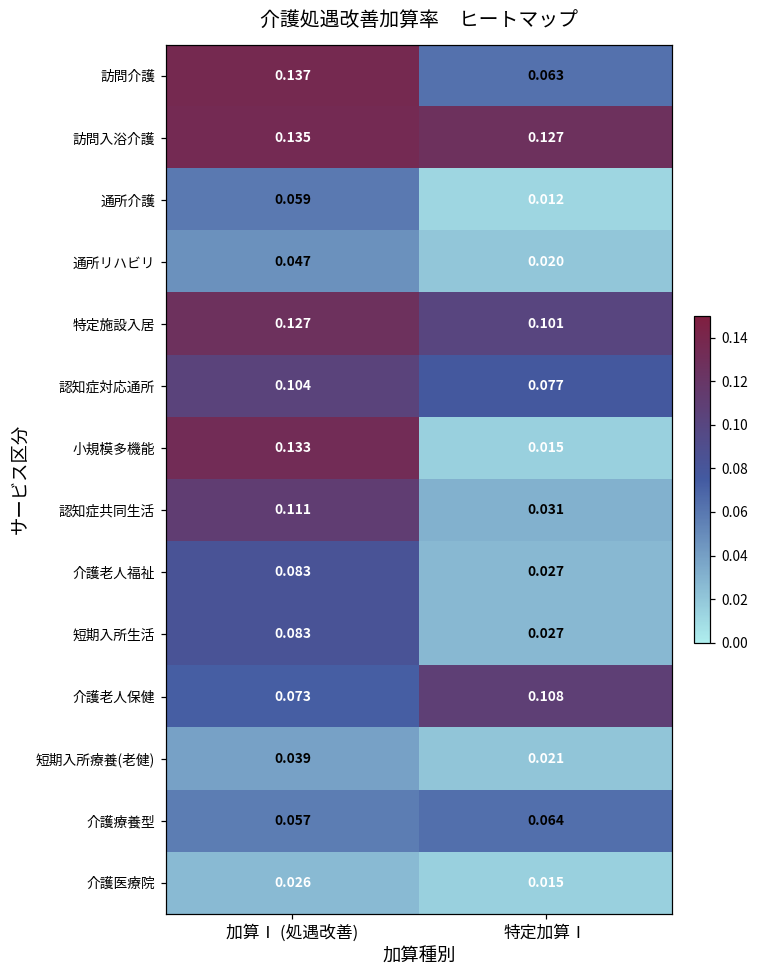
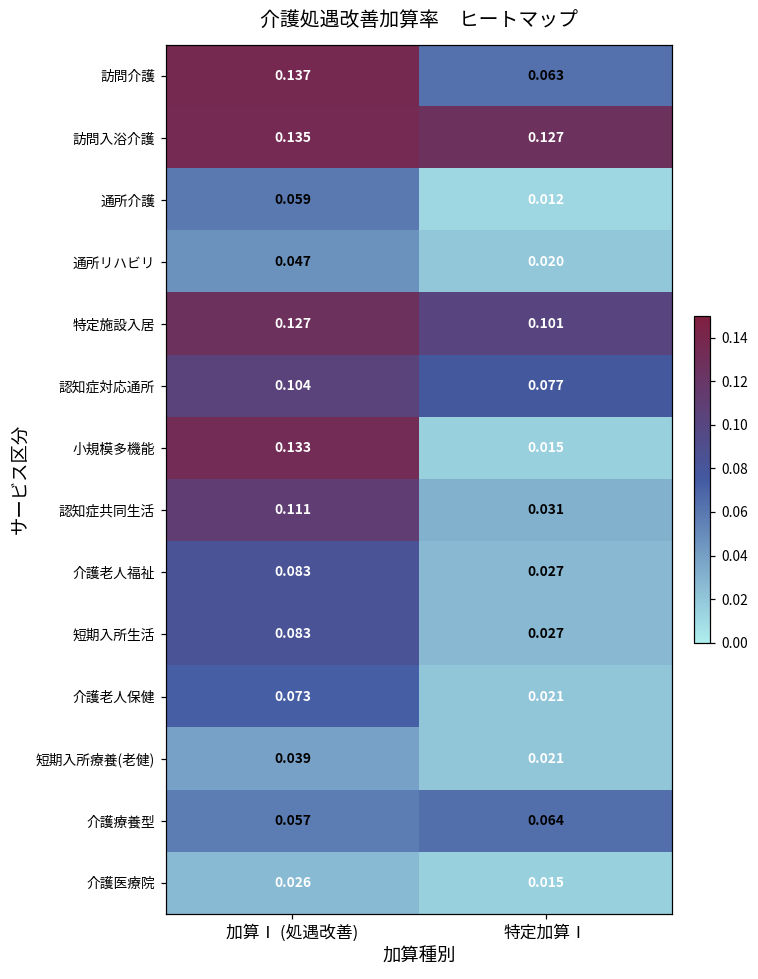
  {
    "訪問介護": {
      "加算Ⅰ (処遇改善)": 0.137,
      "特定加算Ⅰ": 0.063
    },
    "訪問入浴介護": {
      "加算Ⅰ (処遇改善)": 0.135,
      "特定加算Ⅰ": 0.127
    },
    "通所介護": {
      "加算Ⅰ (処遇改善)": 0.059,
      "特定加算Ⅰ": 0.012
    },
    "通所リハビリ": {
      "加算Ⅰ (処遇改善)": 0.047,
      "特定加算Ⅰ": 0.020
    },
    "特定施設入居": {
      "加算Ⅰ (処遇改善)": 0.127,
      "特定加算Ⅰ": 0.101
    },
    "認知症対応通所": {
      "加算Ⅰ (処遇改善)": 0.104,
      "特定加算Ⅰ": 0.077
    },
    "小規模多機能": {
      "加算Ⅰ (処遇改善)": 0.133,
      "特定加算Ⅰ": 0.015
    },
    "認知症共同生活": {
      "加算Ⅰ (処遇改善)": 0.111,
      "特定加算Ⅰ": 0.031
    },
    "介護老人福祉": {
      "加算Ⅰ (処遇改善)": 0.083,
      "特定加算Ⅰ": 0.027
    },
    "短期入所生活": {
      "加算Ⅰ (処遇改善)": 0.083,
      "特定加算Ⅰ": 0.027
    },
    "介護老人保健": {
      "加算Ⅰ (処遇改善)": 0.073,
-     "特定加算Ⅰ": 0.108
+     "特定加算Ⅰ": 0.021
    },
    "短期入所療養(老健)": {
      "加算Ⅰ (処遇改善)": 0.039,
      "特定加算Ⅰ": 0.021
    },
    "介護療養型": {
      "加算Ⅰ (処遇改善)": 0.057,
      "特定加算Ⅰ": 0.064
    },
    "介護医療院": {
      "加算Ⅰ (処遇改善)": 0.026,
      "特定加算Ⅰ": 0.015
    }
  }
